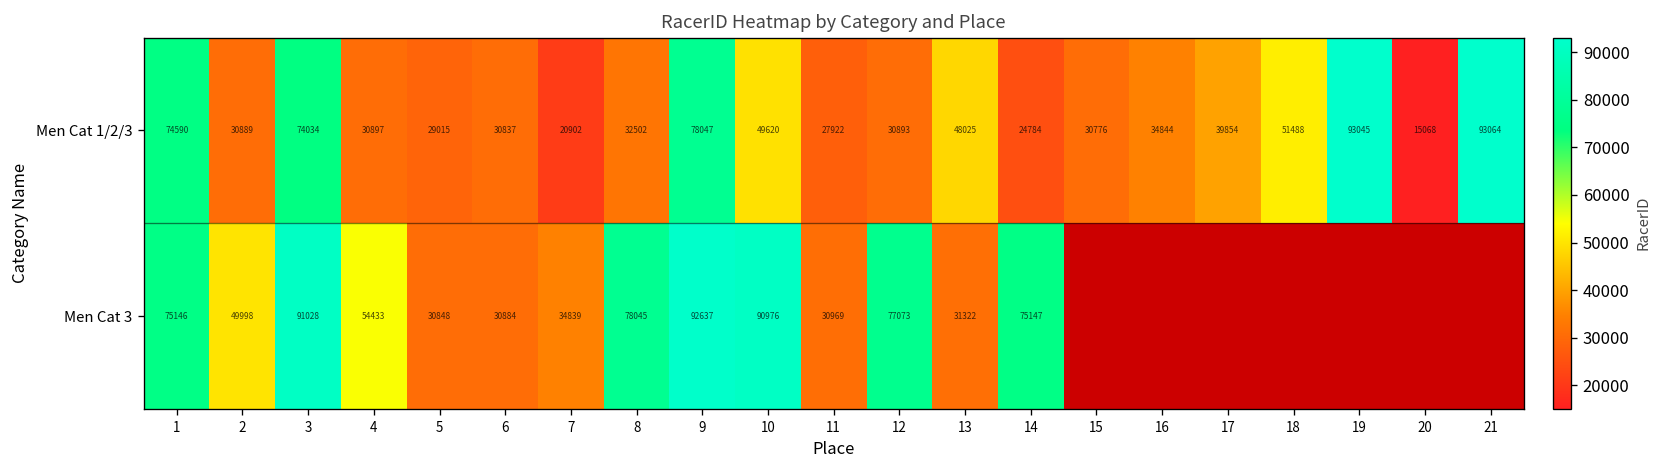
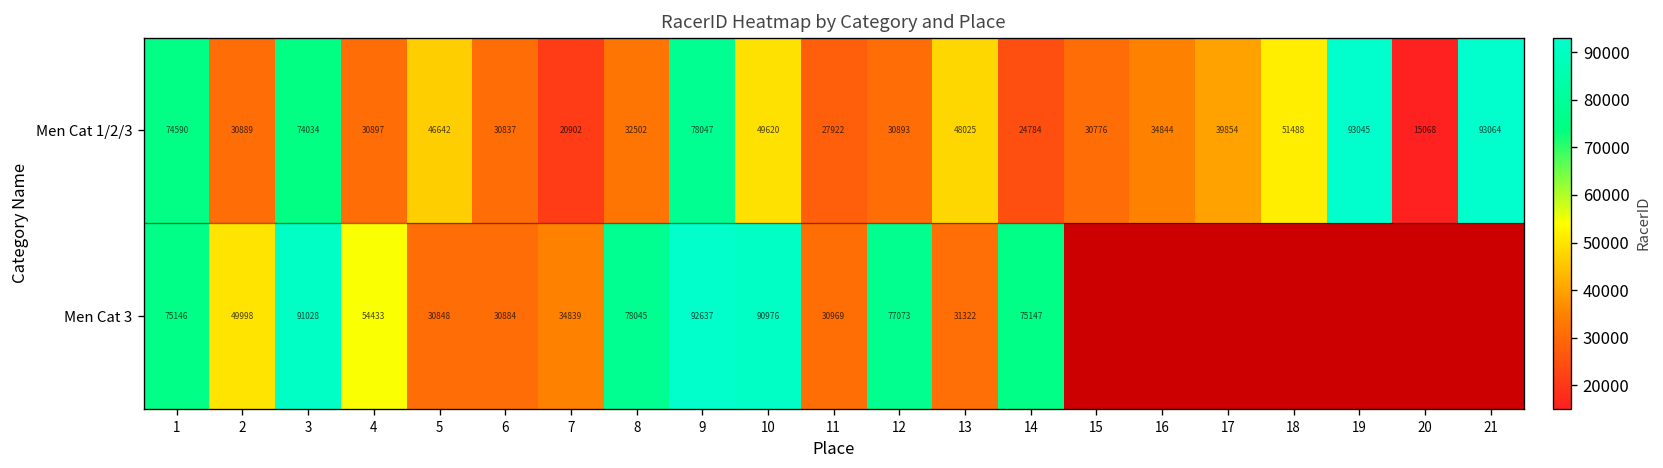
  {
    "Men Cat 1/2/3": {
      "1": 74590,
      "2": 30889,
      "3": 74034,
      "4": 30897,
-     "5": 29015,
+     "5": 46642,
      "6": 30837,
      "7": 20902,
      "8": 32502,
      "9": 78047,
      "10": 49620,
      "11": 27922,
      "12": 30893,
      "13": 48025,
      "14": 24784,
      "15": 30776,
      "16": 34844,
      "17": 39854,
      "18": 51488,
      "19": 93045,
      "20": 15068,
      "21": 93064
    },
    "Men Cat 3": {
      "1": 75146,
      "2": 49998,
      "3": 91028,
      "4": 54433,
      "5": 30848,
      "6": 30884,
      "7": 34839,
      "8": 78045,
      "9": 92637,
      "10": 90976,
      "11": 30969,
      "12": 77073,
      "13": 31322,
      "14": 75147
    }
  }
